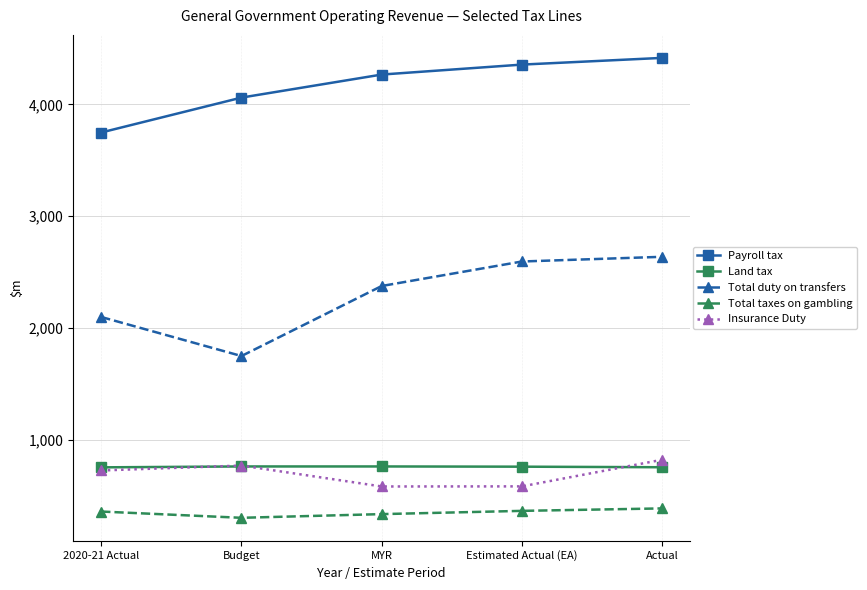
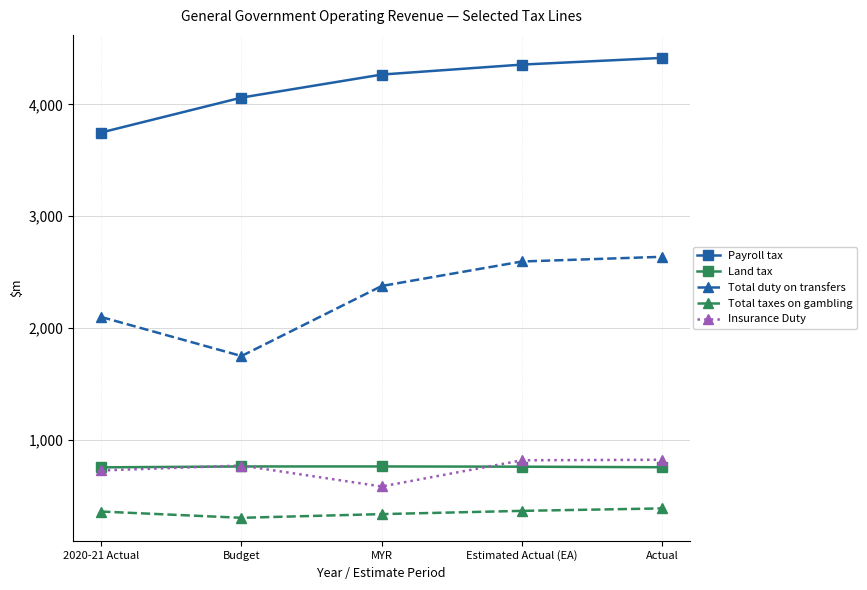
  {
    "Insurance Duty": {
      "2020-21 Actual": 730,
      "MYR": 580,
-     "Estimated Actual (EA)": 590,
+     "Estimated Actual (EA)": 820,
      "Actual": 820
    }
  }
